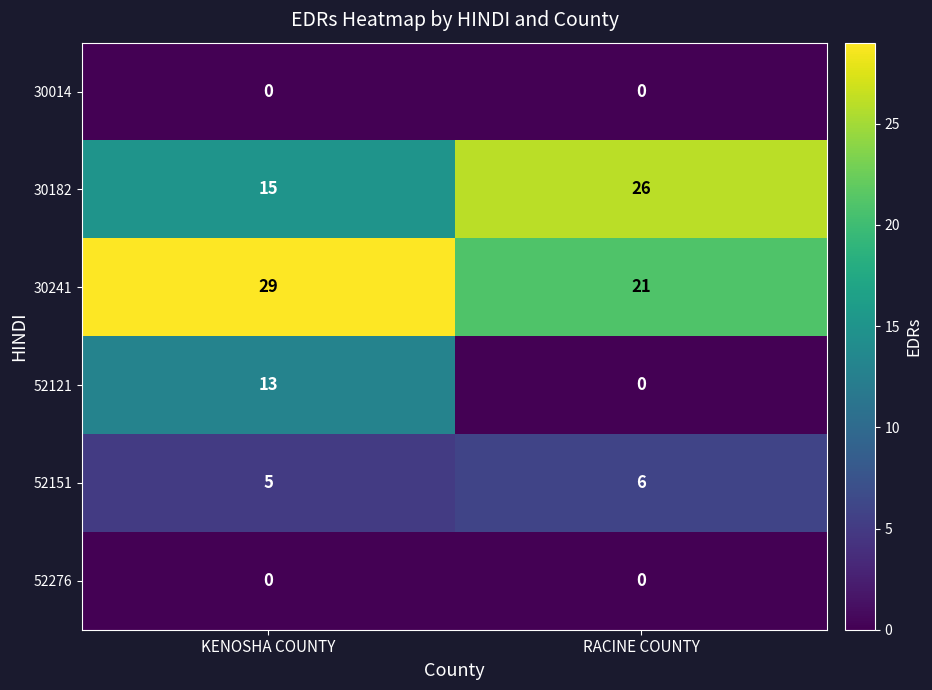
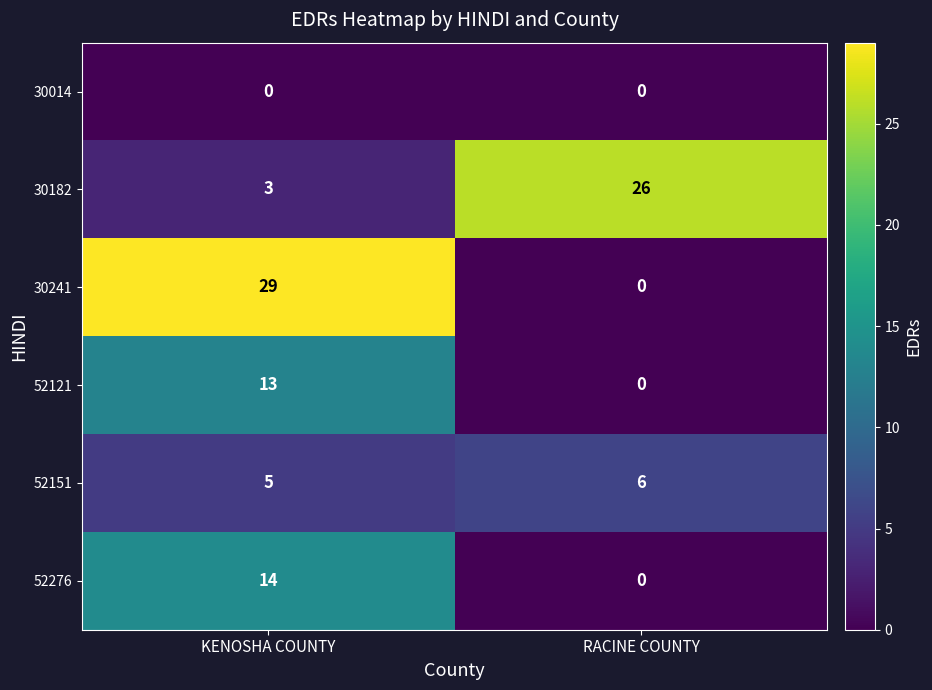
  {
    "30014": {
      "KENOSHA COUNTY": 0,
      "RACINE COUNTY": 0
    },
    "30182": {
-     "KENOSHA COUNTY": 15,
+     "KENOSHA COUNTY": 3,
      "RACINE COUNTY": 26
    },
    "30241": {
      "KENOSHA COUNTY": 29,
-     "RACINE COUNTY": 21
+     "RACINE COUNTY": 0
    },
    "52121": {
      "KENOSHA COUNTY": 13,
      "RACINE COUNTY": 0
    },
    "52151": {
      "KENOSHA COUNTY": 5,
      "RACINE COUNTY": 6
    },
    "52276": {
-     "KENOSHA COUNTY": 0,
+     "KENOSHA COUNTY": 14,
      "RACINE COUNTY": 0
    }
  }
